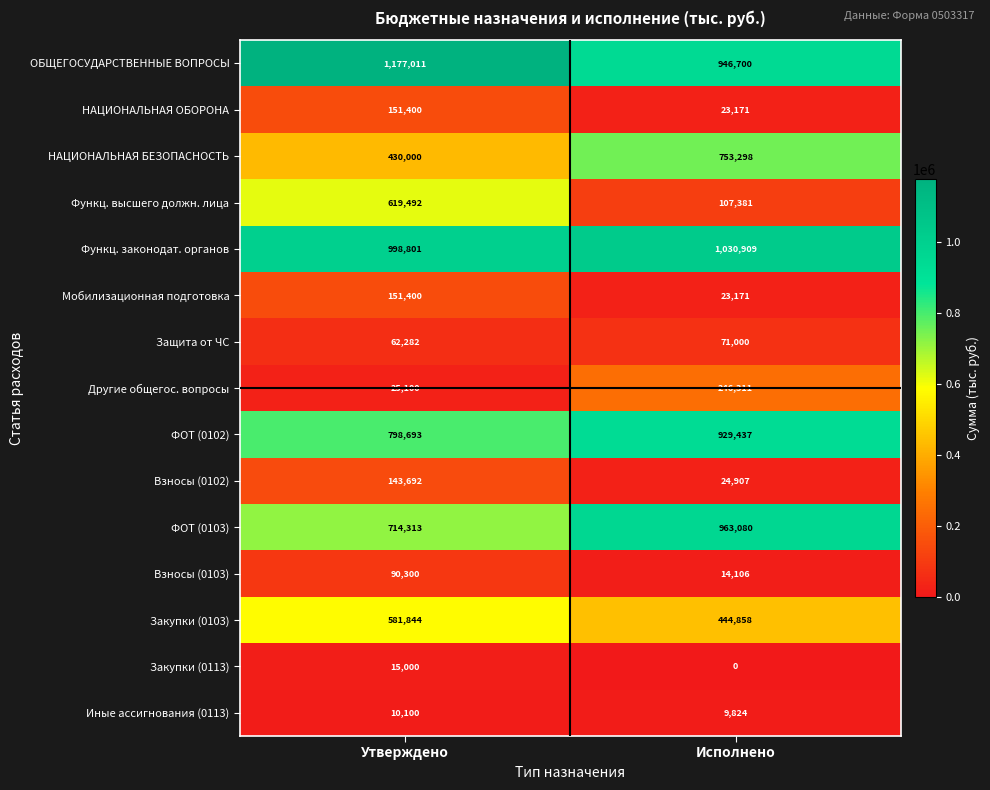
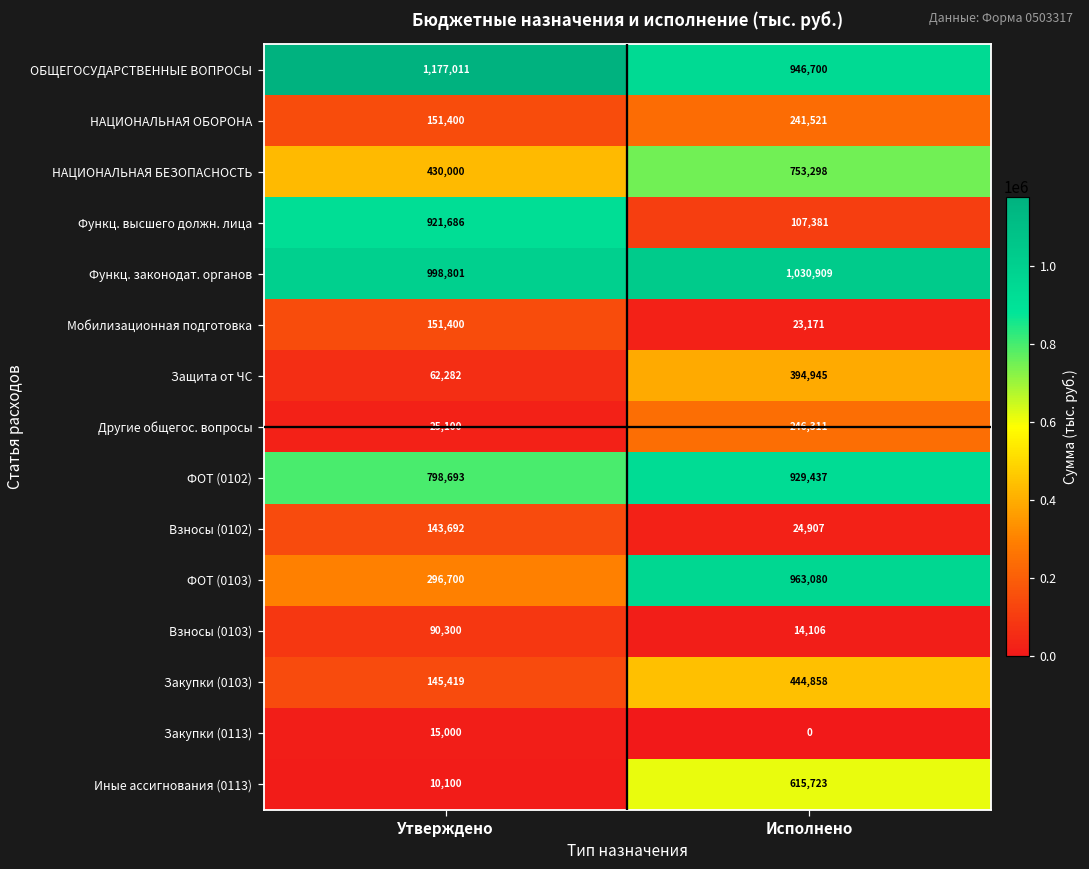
  {
    "ОБЩЕГОСУДАРСТВЕННЫЕ ВОПРОСЫ": {
      "Утверждено": "1,177,011",
      "Исполнено": "946,700"
    },
    "НАЦИОНАЛЬНАЯ ОБОРОНА": {
      "Утверждено": "151,400",
-     "Исполнено": "23,171"
+     "Исполнено": "241,521"
    },
    "НАЦИОНАЛЬНАЯ БЕЗОПАСНОСТЬ": {
      "Утверждено": "430,000",
      "Исполнено": "753,298"
    },
    "Функц. высшего должн. лица": {
-     "Утверждено": "619,492",
+     "Утверждено": "921,686",
      "Исполнено": "107,381"
    },
    "Функц. законодат. органов": {
      "Утверждено": "998,801",
      "Исполнено": "1,030,909"
    },
    "Мобилизационная подготовка": {
      "Утверждено": "151,400",
      "Исполнено": "23,171"
    },
    "Защита от ЧС": {
      "Утверждено": "62,282",
-     "Исполнено": "71,000"
+     "Исполнено": "394,945"
    },
    "Другие общегос. вопросы": {
      "Утверждено": "25,100",
      "Исполнено": "246,311"
    },
    "ФОТ (0102)": {
      "Утверждено": "798,693",
      "Исполнено": "929,437"
    },
    "Взносы (0102)": {
      "Утверждено": "143,692",
      "Исполнено": "24,907"
    },
    "ФОТ (0103)": {
-     "Утверждено": "714,313",
+     "Утверждено": "296,700",
      "Исполнено": "963,080"
    },
    "Взносы (0103)": {
      "Утверждено": "90,300",
      "Исполнено": "14,106"
    },
    "Закупки (0103)": {
-     "Утверждено": "581,844",
+     "Утверждено": "145,419",
      "Исполнено": "444,858"
    },
    "Закупки (0113)": {
      "Утверждено": "15,000",
      "Исполнено": "0"
    },
    "Иные ассигнования (0113)": {
      "Утверждено": "10,100",
-     "Исполнено": "9,824"
+     "Исполнено": "615,723"
    }
  }
